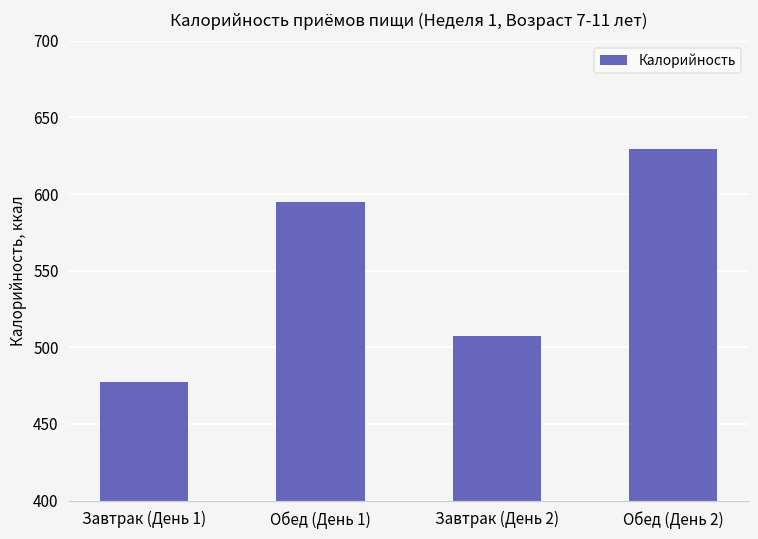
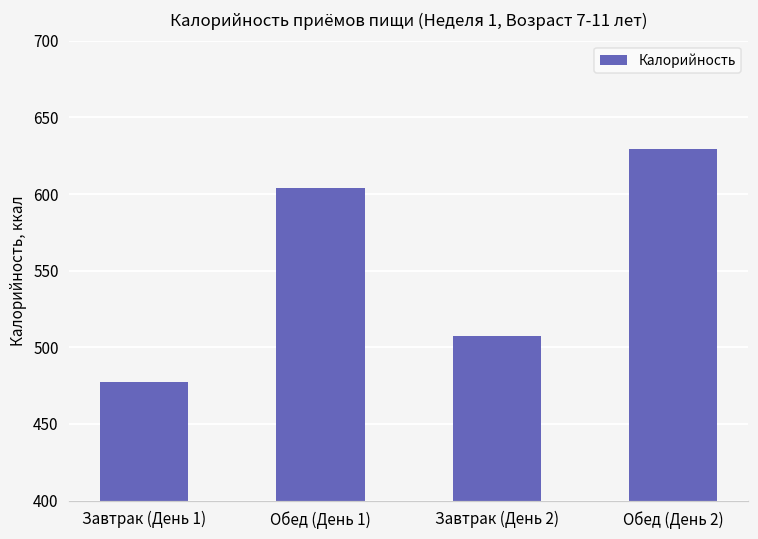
  {
    "Завтрак (День 1)": 478,
-   "Обед (День 1)": 595,
+   "Обед (День 1)": 604,
    "Завтрак (День 2)": 507,
    "Обед (День 2)": 629
  }
